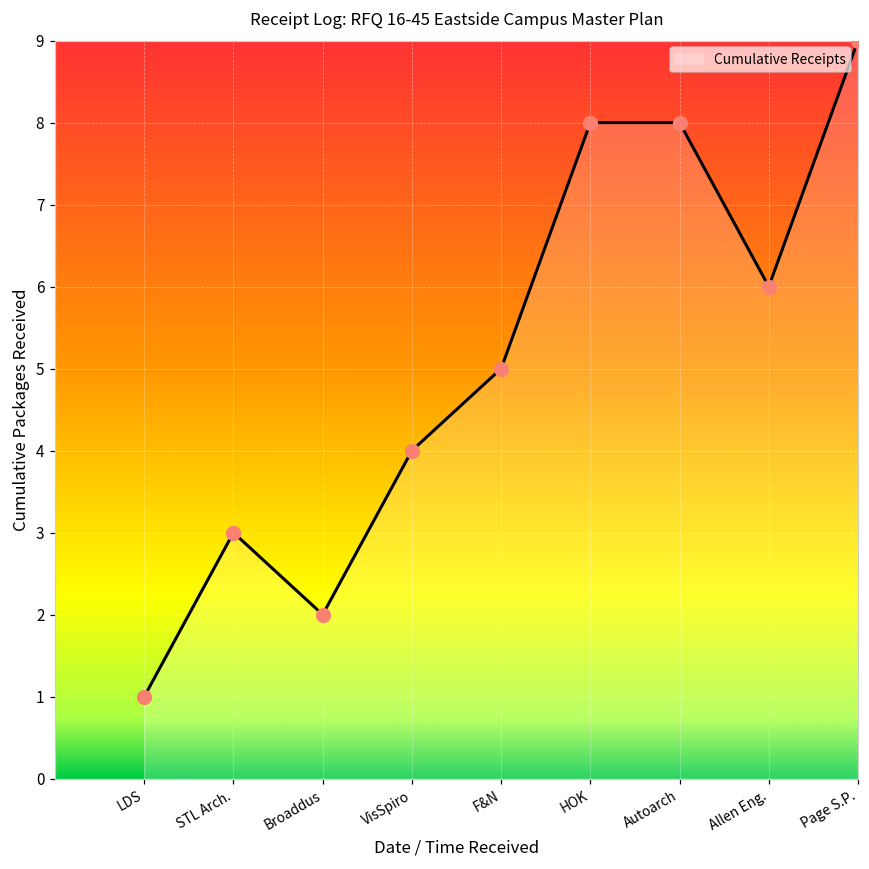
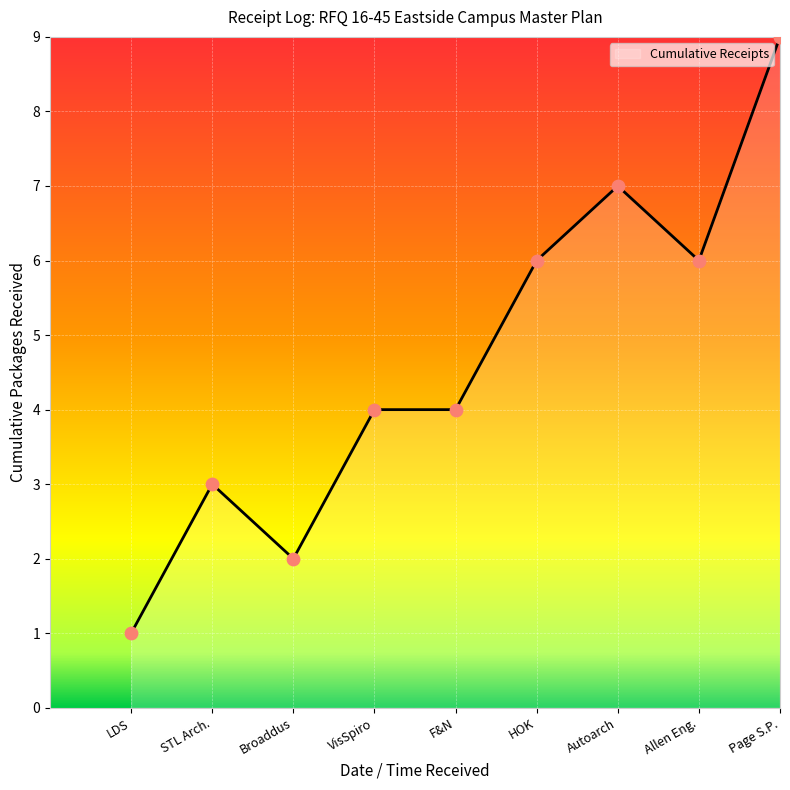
  {
    "LDS": 1,
    "STL Arch.": 3,
    "Broaddus": 2,
    "VisSpiro": 4,
-   "F&N": 5,
-   "HOK": 8,
-   "Autoarch": 8,
+   "F&N": 4,
+   "HOK": 6,
+   "Autoarch": 7,
    "Allen Eng.": 6,
    "Page S.P.": 9
  }
